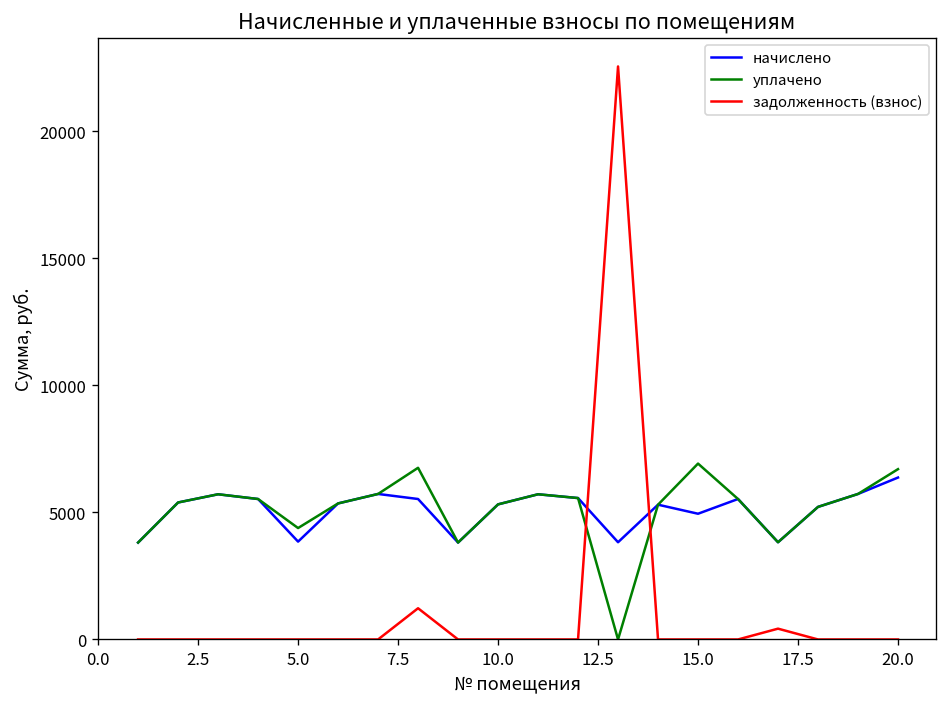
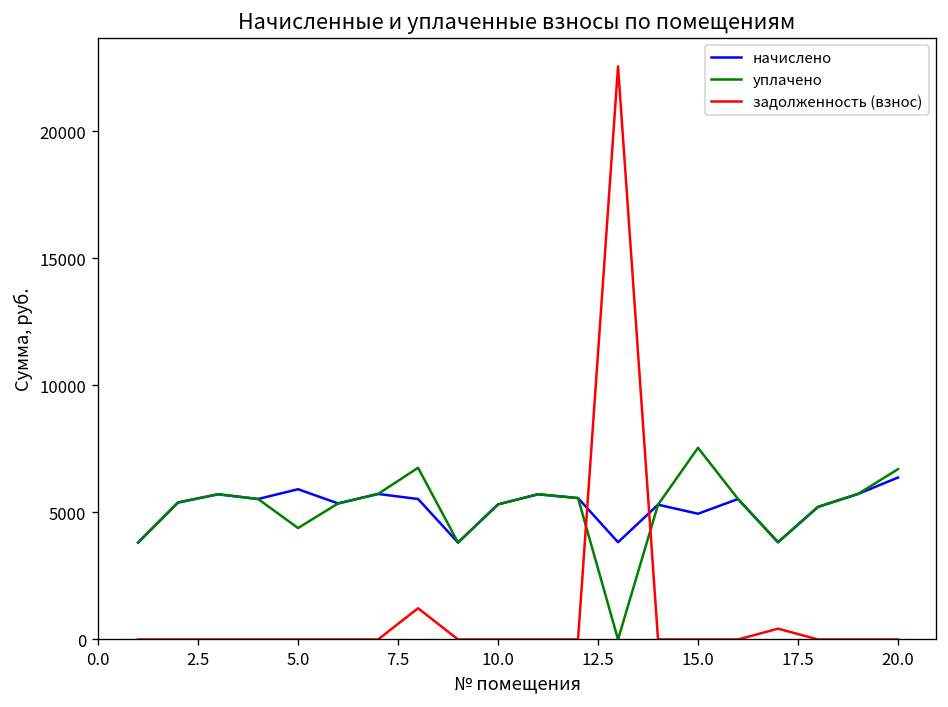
  {
    "начислено": {
-     "5.0": 3900,
+     "5.0": 5900,
      "15.0": 4900,
      "20.0": 6400
    },
    "уплачено": {
      "5.0": 4400,
-     "15.0": 6900,
+     "15.0": 7500,
      "20.0": 6700
    },
    "задолженность (взнос)": {
      "5.0": 0,
      "10.0": 0,
      "15.0": 0,
      "20.0": 0
    }
  }
